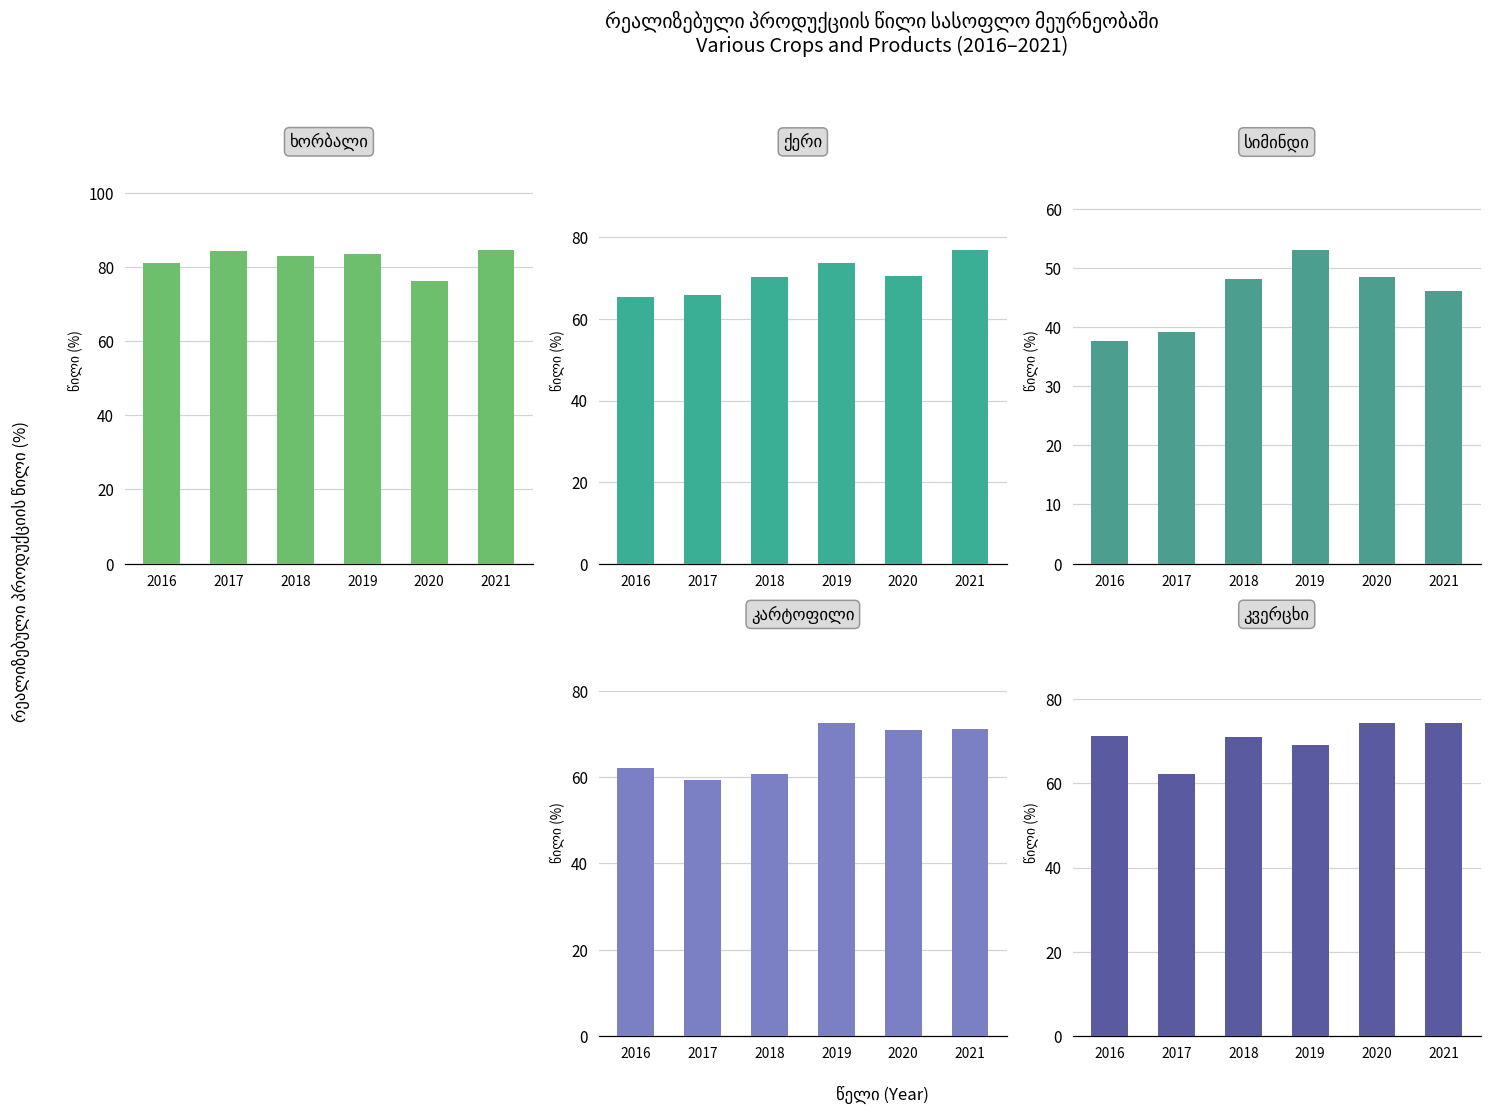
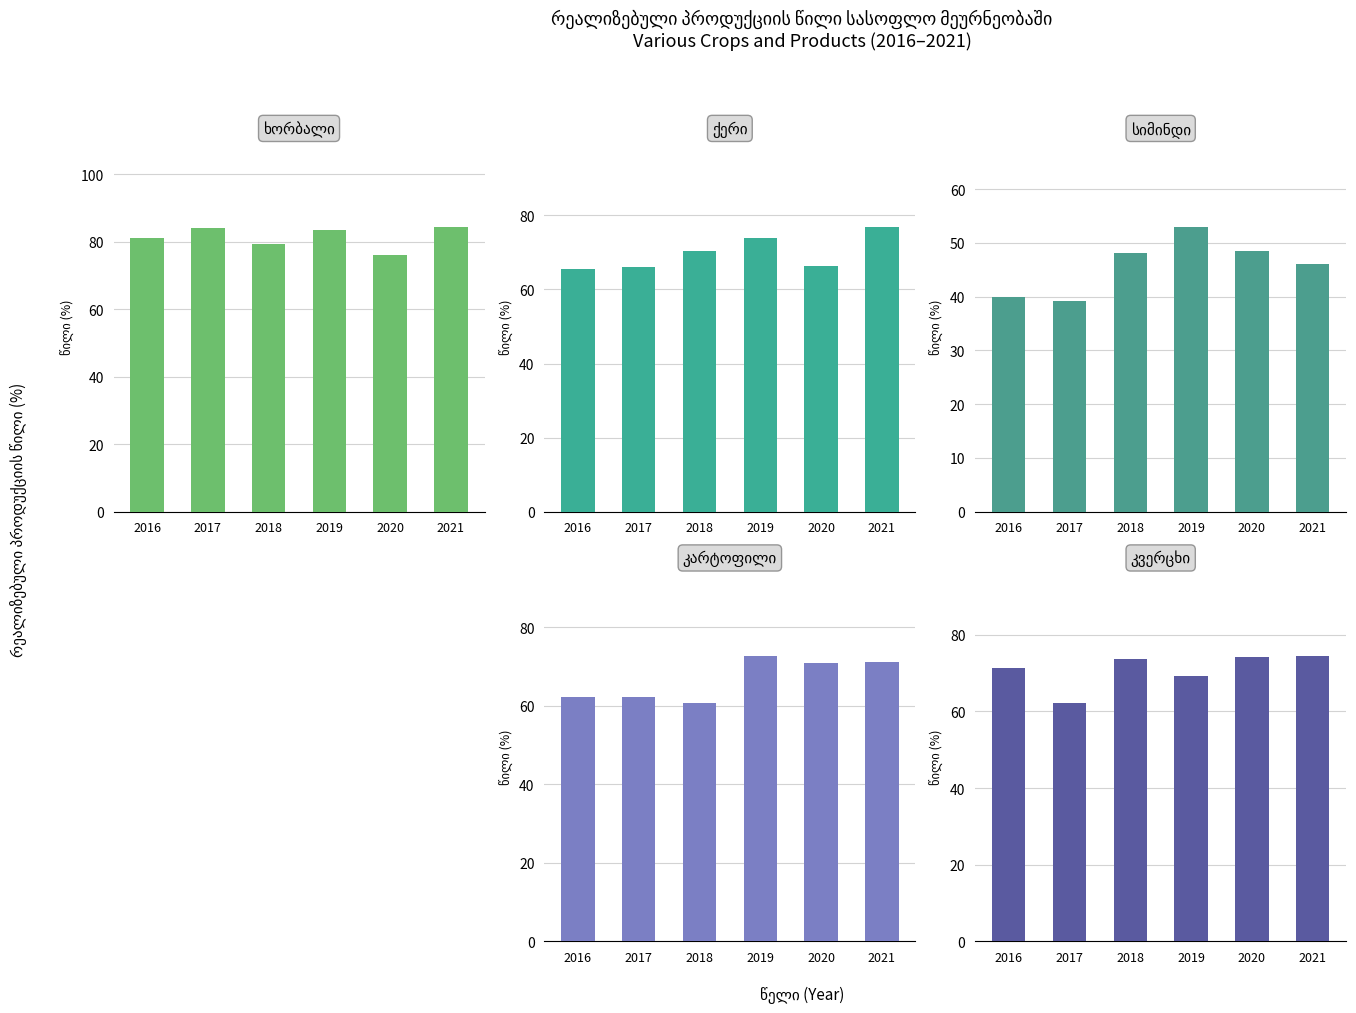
  {
    "ხორბალი": {
      "2016": 81,
      "2017": 84,
-     "2018": 83,
+     "2018": 79,
      "2019": 84,
      "2020": 76,
      "2021": 85
    },
    "ქერი": {
      "2016": 65,
      "2017": 66,
      "2018": 70,
      "2019": 74,
-     "2020": 71,
+     "2020": 66,
      "2021": 77
    },
    "სიმინდი": {
-     "2016": 38,
+     "2016": 40,
      "2017": 39,
      "2018": 48,
      "2019": 53,
      "2020": 49,
      "2021": 46
    },
    "კარტოფილი": {
      "2016": 62,
-     "2017": 59,
+     "2017": 62,
      "2018": 61,
      "2019": 73,
      "2020": 71,
      "2021": 71
    },
    "კვერცხი": {
      "2016": 71,
      "2017": 62,
-     "2018": 71,
+     "2018": 74,
      "2019": 69,
      "2020": 74,
      "2021": 74
    }
  }
